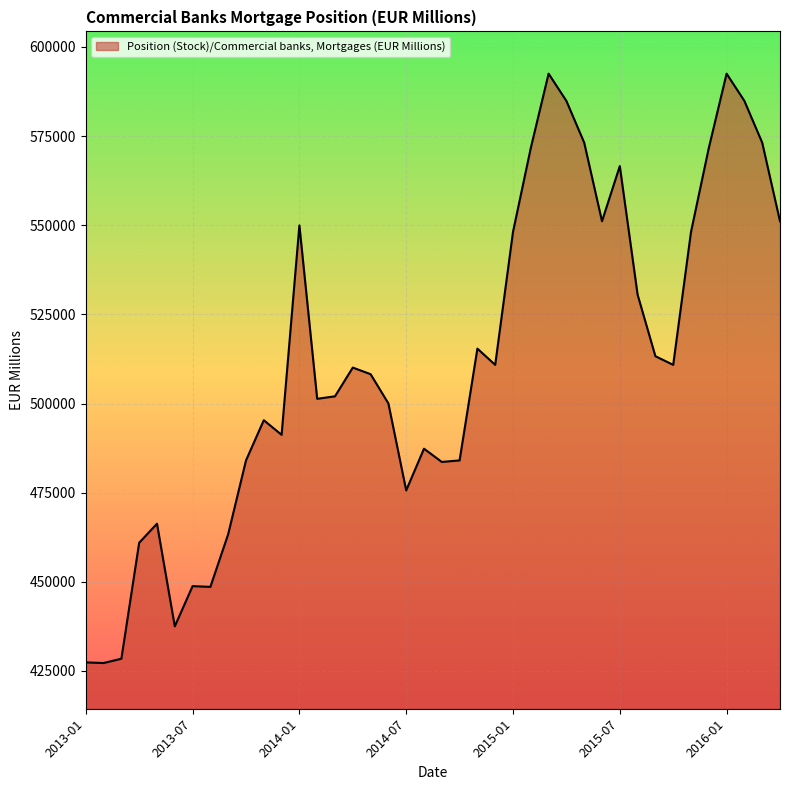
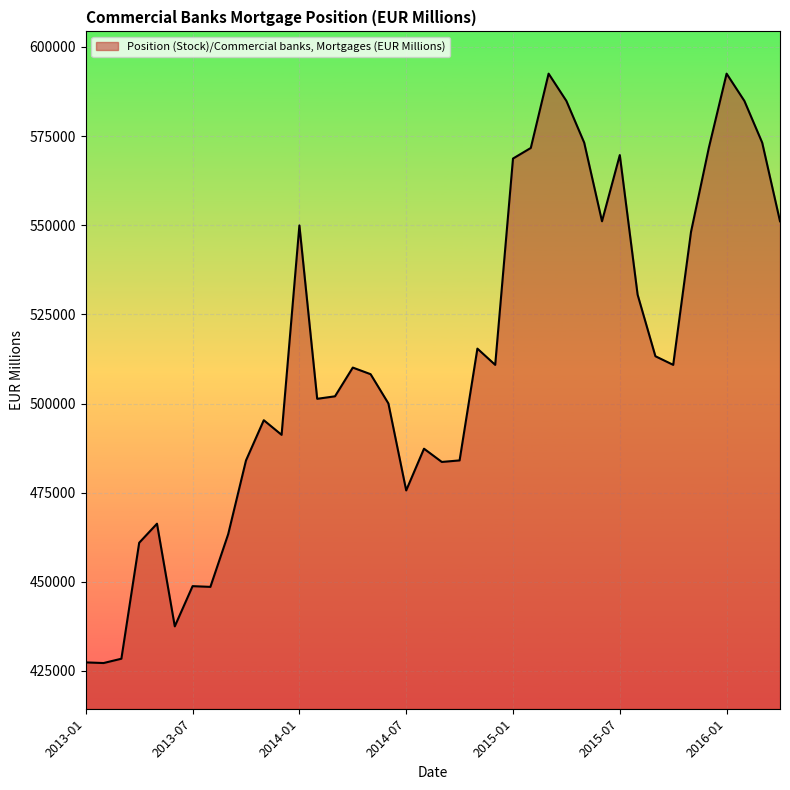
  {
    "2013-01": 427000,
    "2013-07": 449000,
    "2014-01": 550000,
    "2014-07": 476000,
-   "2015-01": 548000,
-   "2015-07": 567000,
+   "2015-01": 569000,
+   "2015-07": 570000,
    "2016-01": 593000
  }
